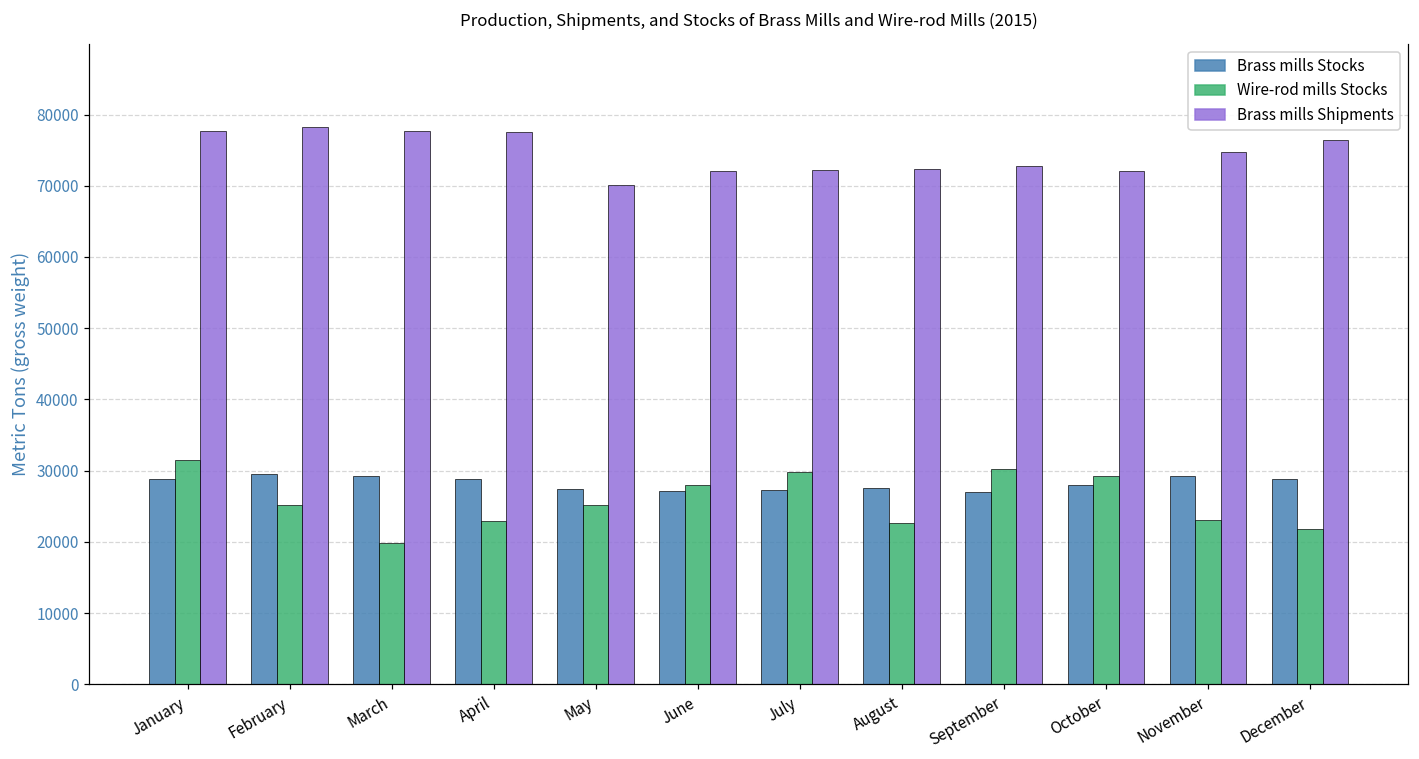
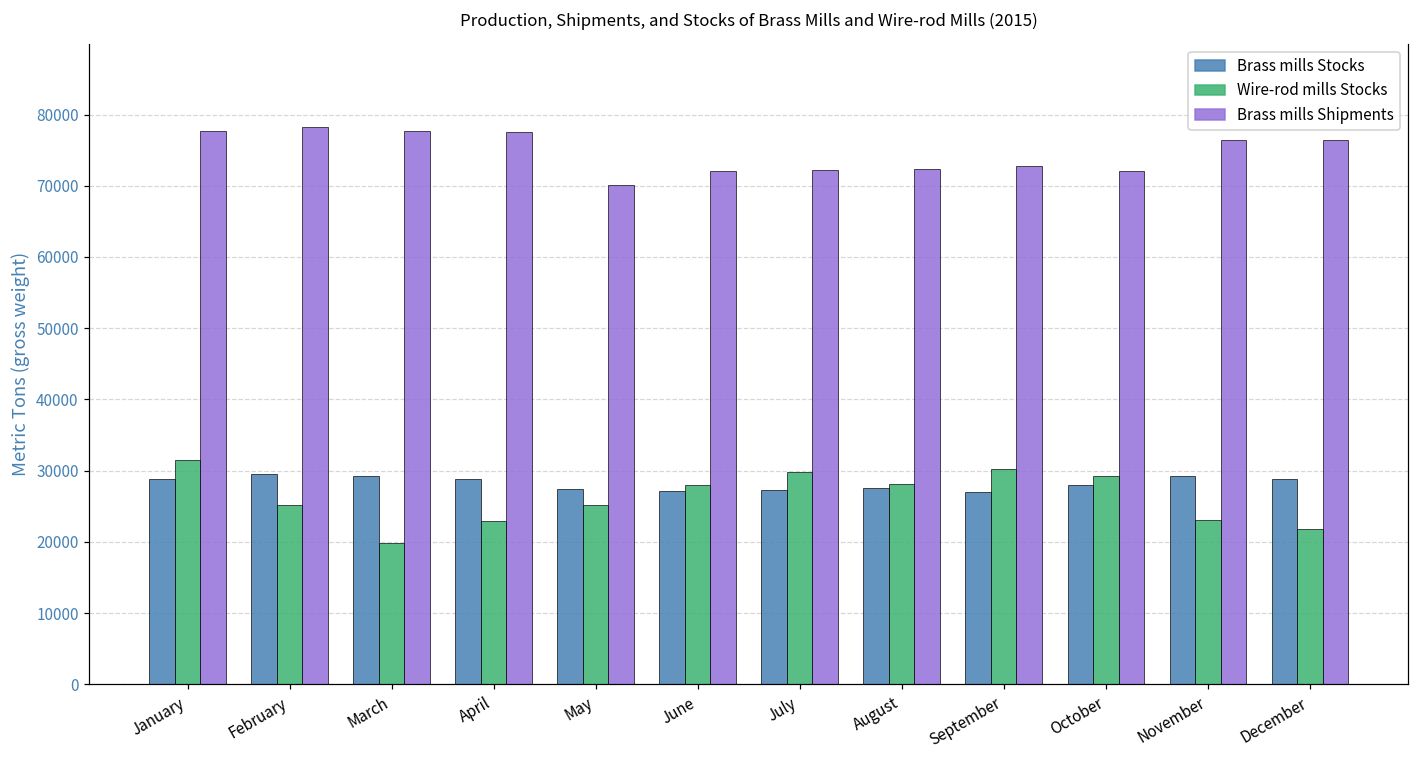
  {
    "Brass mills Stocks": {
      "January": 29000,
      "February": 30000,
      "March": 29000,
      "April": 29000,
      "May": 27000,
      "June": 27000,
      "July": 27000,
      "August": 28000,
      "September": 27000,
      "October": 28000,
      "November": 29000,
      "December": 29000
    },
    "Wire-rod mills Stocks": {
      "January": 31000,
      "February": 25000,
      "March": 20000,
      "April": 23000,
      "May": 25000,
      "June": 28000,
      "July": 30000,
-     "August": 23000,
+     "August": 28000,
      "September": 30000,
      "October": 29000,
      "November": 23000,
      "December": 22000
    },
    "Brass mills Shipments": {
      "January": 78000,
      "February": 78000,
      "March": 78000,
      "April": 78000,
      "May": 70000,
      "June": 72000,
      "July": 72000,
      "August": 72000,
      "September": 73000,
      "October": 72000,
-     "November": 75000,
+     "November": 77000,
      "December": 77000
    }
  }
